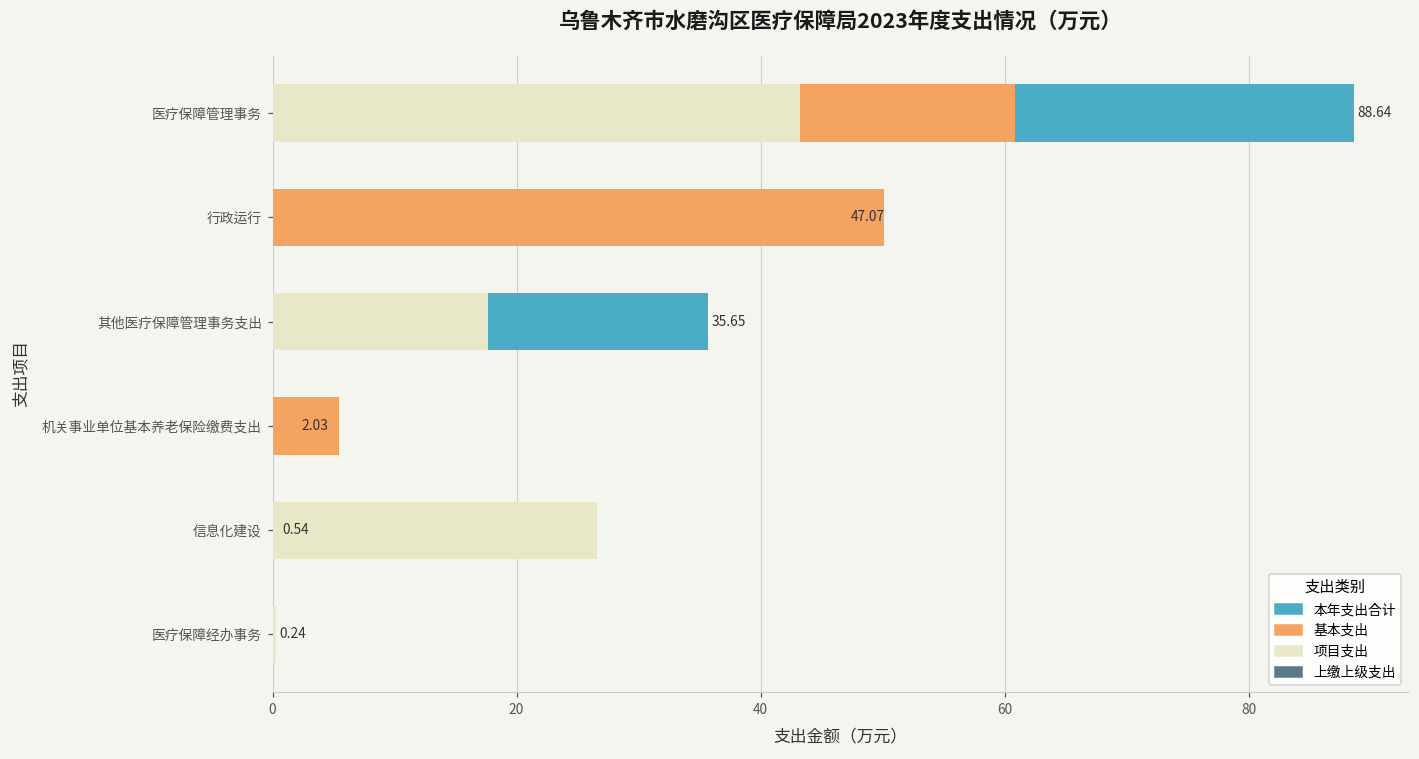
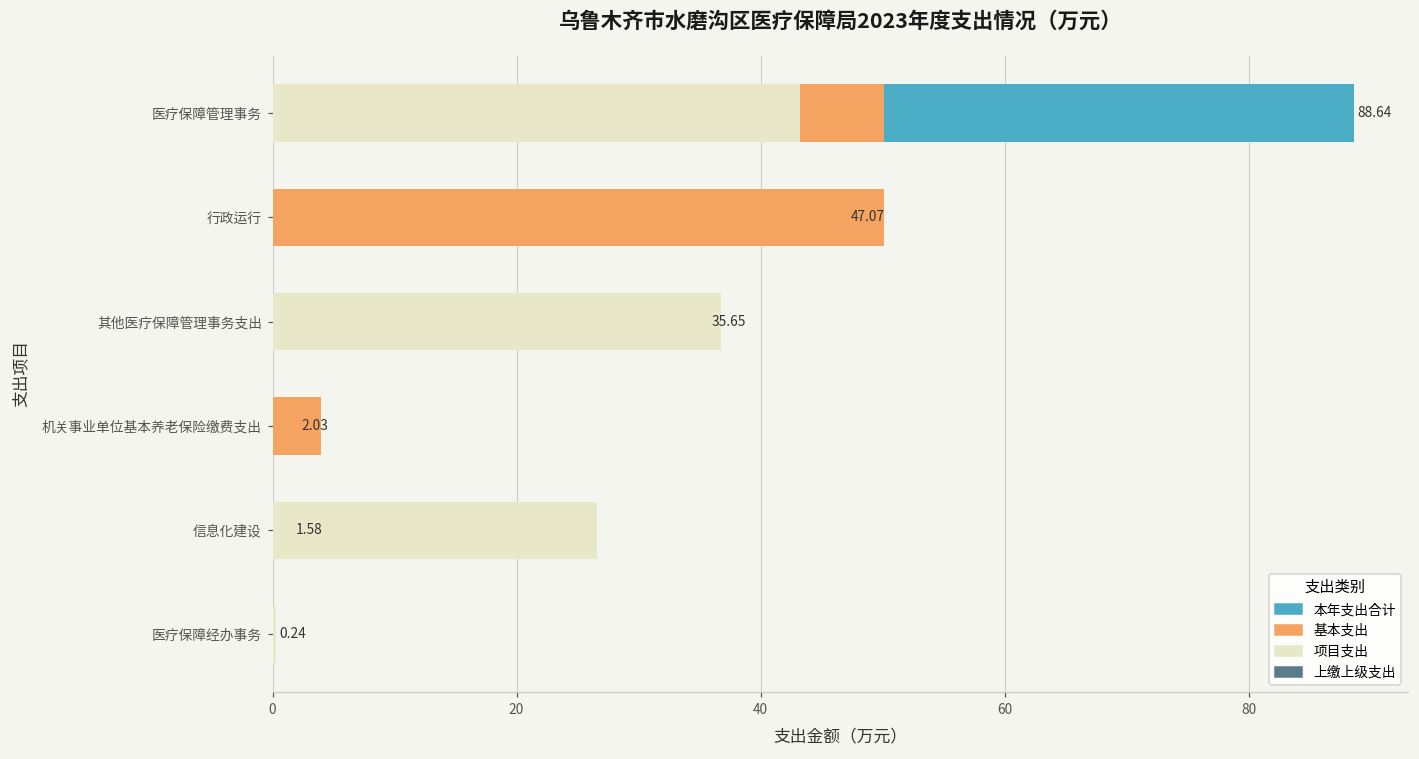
  {
    "本年支出合计": {
      "医疗保障管理事务": 88.64,
-     "信息化建设": 0.54,
+     "信息化建设": 1.58,
      "医疗保障经办事务": 0.24
    },
    "基本支出": {
-     "医疗保障管理事务": 60.9,
+     "医疗保障管理事务": 50.1,
      "其他医疗保障管理事务支出": 0.0,
-     "机关事业单位基本养老保险缴费支出": 5.5,
+     "机关事业单位基本养老保险缴费支出": 3.9,
      "信息化建设": 0.0,
      "医疗保障经办事务": 0.0
    },
    "项目支出": {
      "行政运行": 0.0,
-     "其他医疗保障管理事务支出": 17.7,
+     "其他医疗保障管理事务支出": 36.7,
      "机关事业单位基本养老保险缴费支出": 0.0
    },
    "上缴上级支出": {
      "医疗保障管理事务": 0.0,
      "行政运行": 0.0,
      "其他医疗保障管理事务支出": 0.0,
      "机关事业单位基本养老保险缴费支出": 0.0,
      "信息化建设": 0.0,
      "医疗保障经办事务": 0.0
    }
  }
